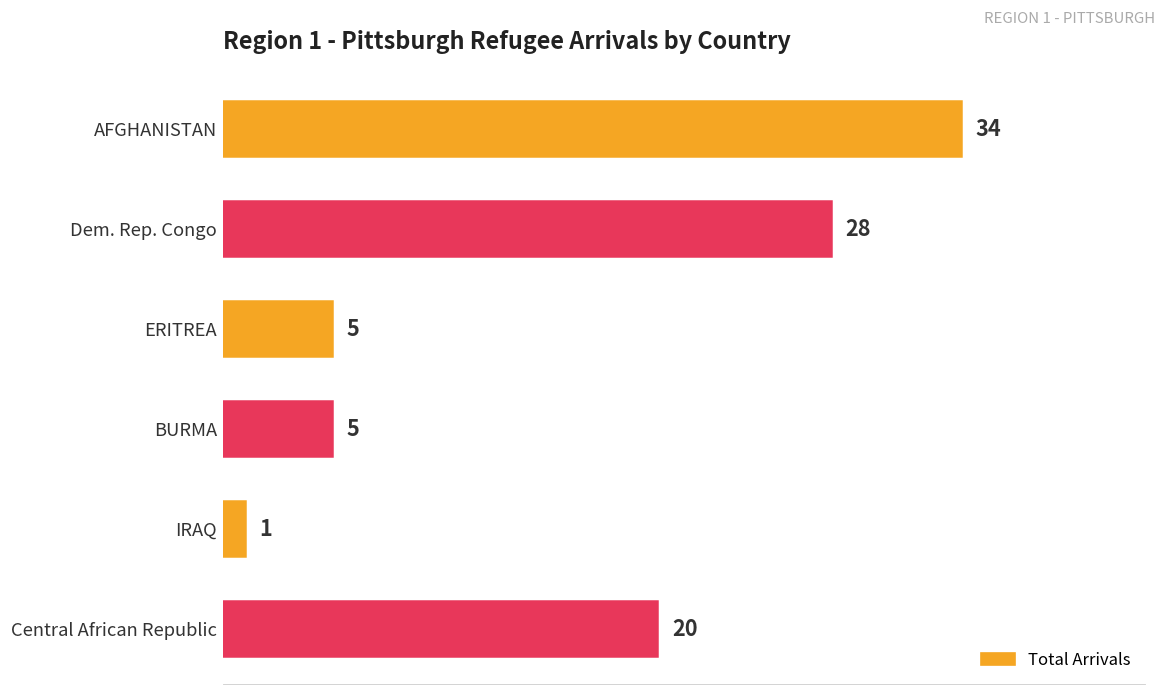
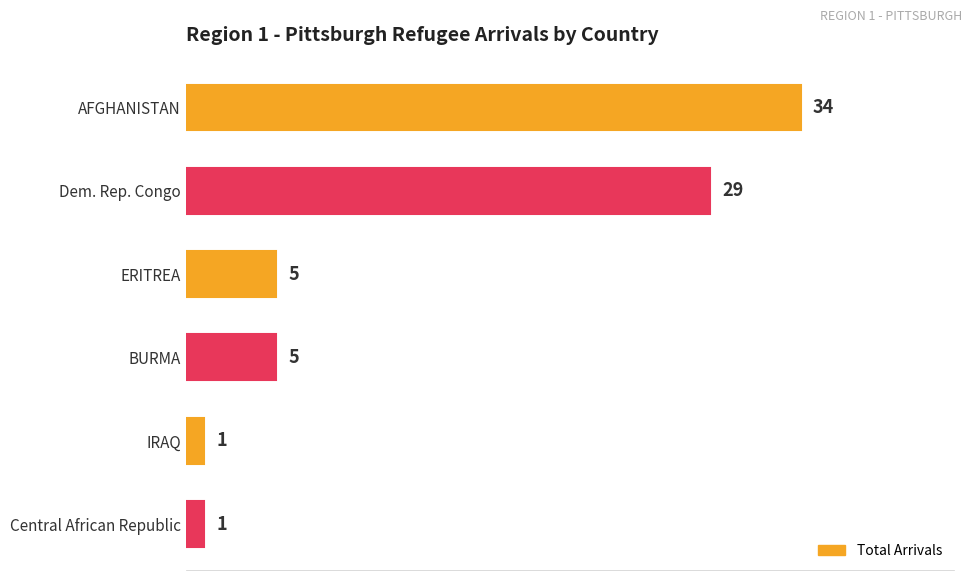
  {
    "AFGHANISTAN": 34,
-   "Dem. Rep. Congo": 28,
+   "Dem. Rep. Congo": 29,
    "ERITREA": 5,
    "BURMA": 5,
    "IRAQ": 1,
-   "Central African Republic": 20
+   "Central African Republic": 1
  }
